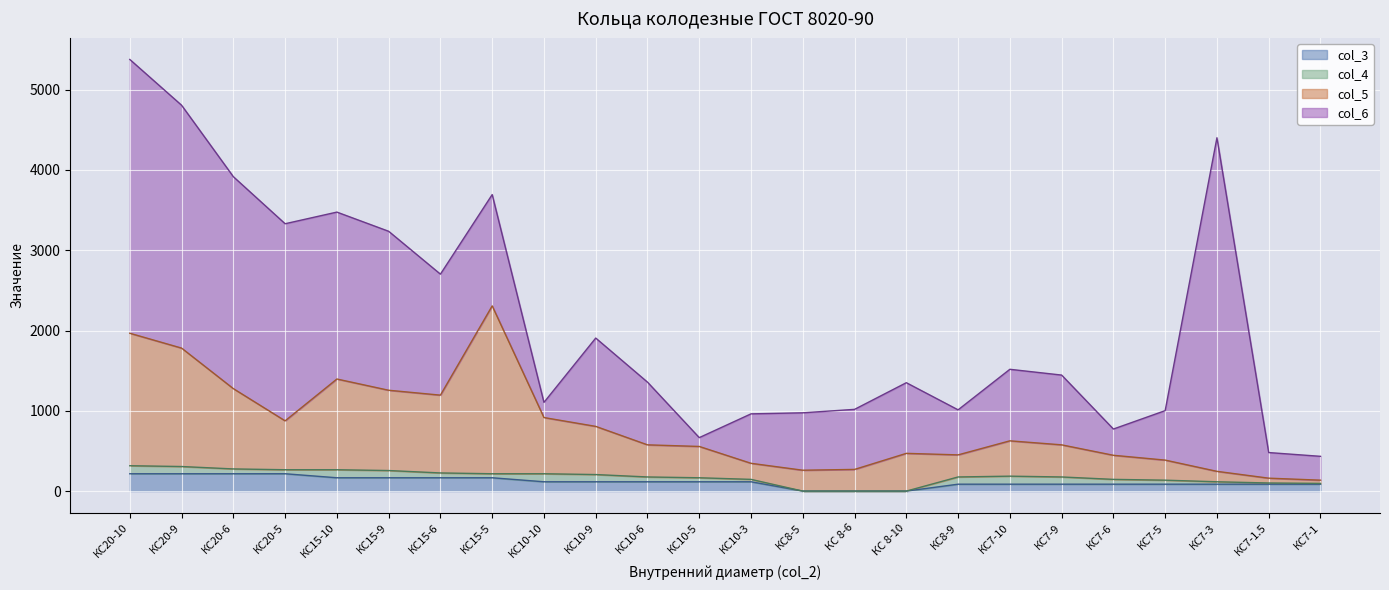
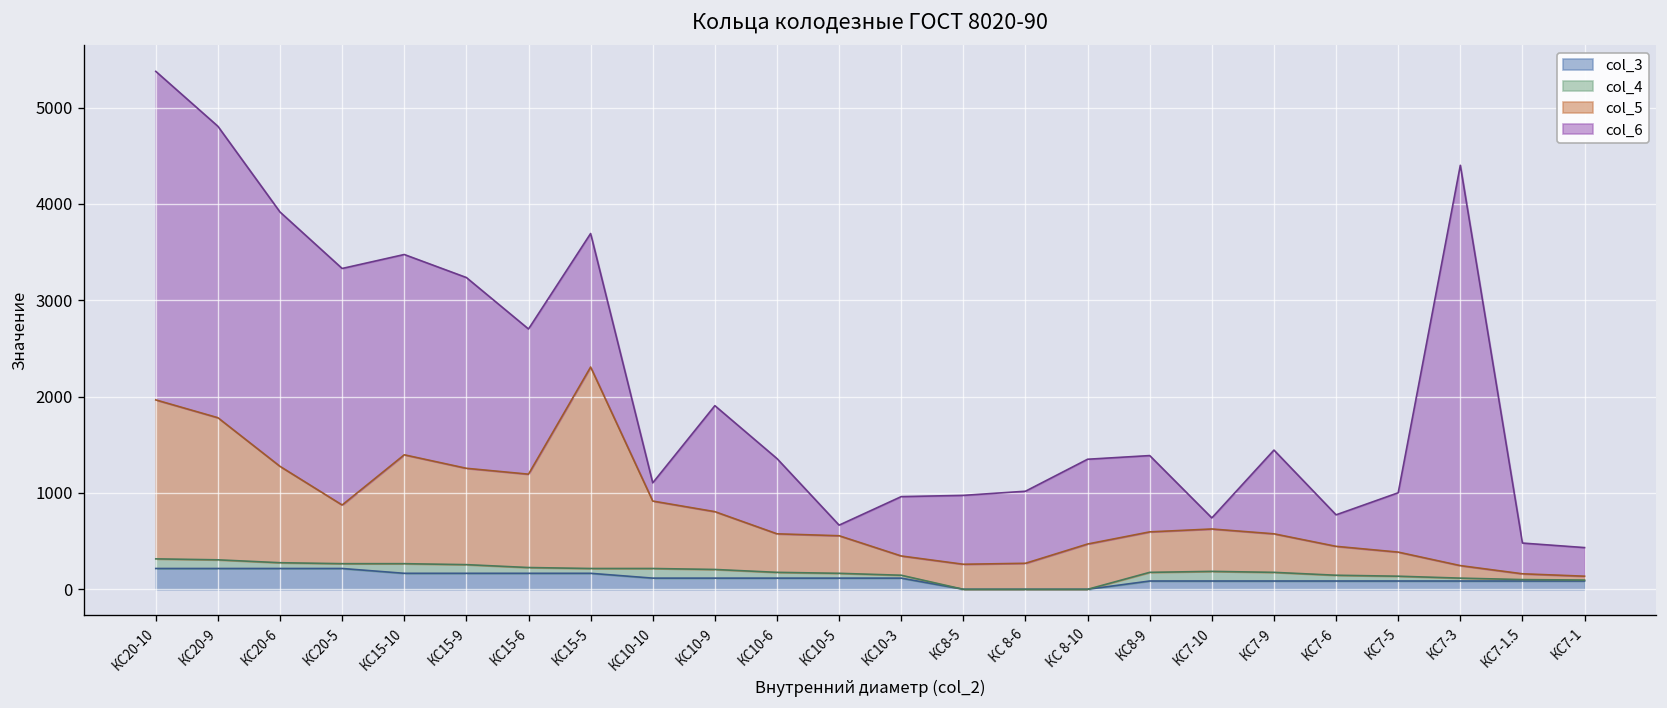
  {
    "col_5": {
      "КС20-10": 1700,
      "КС20-9": 1500,
      "КС20-6": 1000,
      "КС20-5": 600,
      "КС15-10": 1100,
      "КС15-9": 1000,
      "КС15-6": 1000,
      "КС15-5": 2100,
      "КС10-10": 700,
      "КС10-9": 600,
      "КС10-6": 400,
      "КС10-5": 400,
      "КС10-3": 200,
      "КС8-5": 300,
      "КС 8-6": 300,
      "КС 8-10": 500,
-     "КС8-9": 300,
+     "КС8-9": 400,
      "КС7-10": 400,
      "КС7-9": 400,
      "КС7-6": 300,
      "КС7-5": 300,
      "КС7-3": 100,
      "КС7-1.5": 100,
      "КС7-1": 0
    },
    "col_6": {
      "КС20-10": 3400,
      "КС20-9": 3000,
      "КС20-6": 2600,
      "КС20-5": 2500,
      "КС15-10": 2100,
      "КС15-9": 2000,
      "КС15-6": 1500,
      "КС15-5": 1400,
      "КС10-10": 200,
      "КС10-9": 1100,
      "КС10-6": 800,
      "КС10-5": 100,
      "КС10-3": 600,
      "КС8-5": 700,
      "КС 8-6": 700,
      "КС 8-10": 900,
-     "КС8-9": 600,
-     "КС7-10": 900,
+     "КС8-9": 800,
+     "КС7-10": 100,
      "КС7-9": 900,
      "КС7-6": 300,
      "КС7-5": 600,
      "КС7-3": 4200,
      "КС7-1.5": 300,
      "КС7-1": 300
    }
  }
